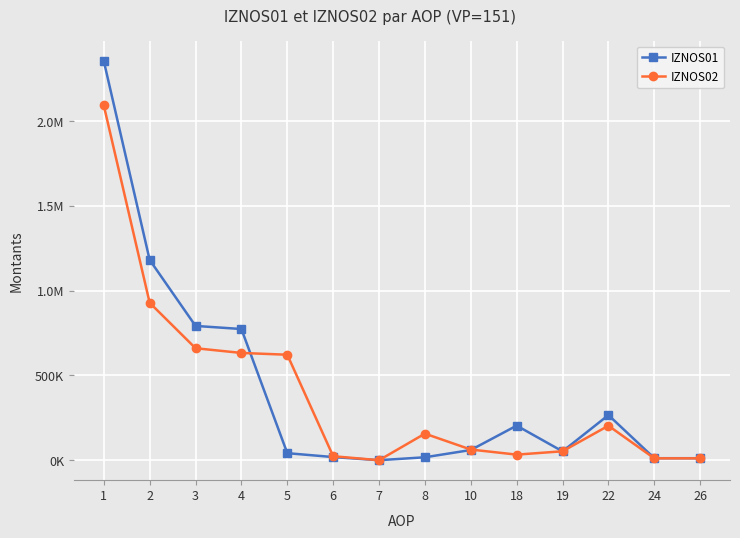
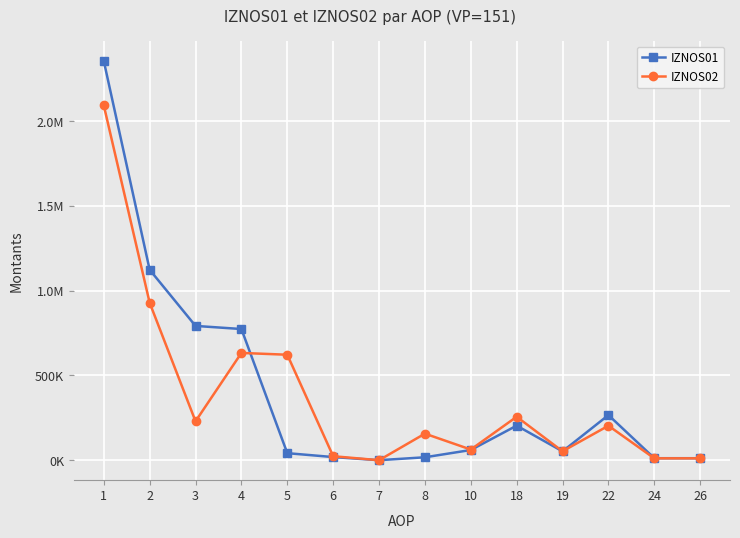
  {
    "IZNOS01": {
      "1": 2350000,
-     "2": 1180000,
+     "2": 1120000,
      "3": 790000,
      "4": 770000,
      "5": 40000,
      "8": 20000,
      "18": 200000,
      "22": 270000
    },
    "IZNOS02": {
      "1": 2090000,
      "2": 930000,
-     "3": 660000,
+     "3": 230000,
      "4": 630000,
      "5": 620000,
      "8": 160000,
-     "18": 30000,
+     "18": 260000,
      "22": 200000
    }
  }
